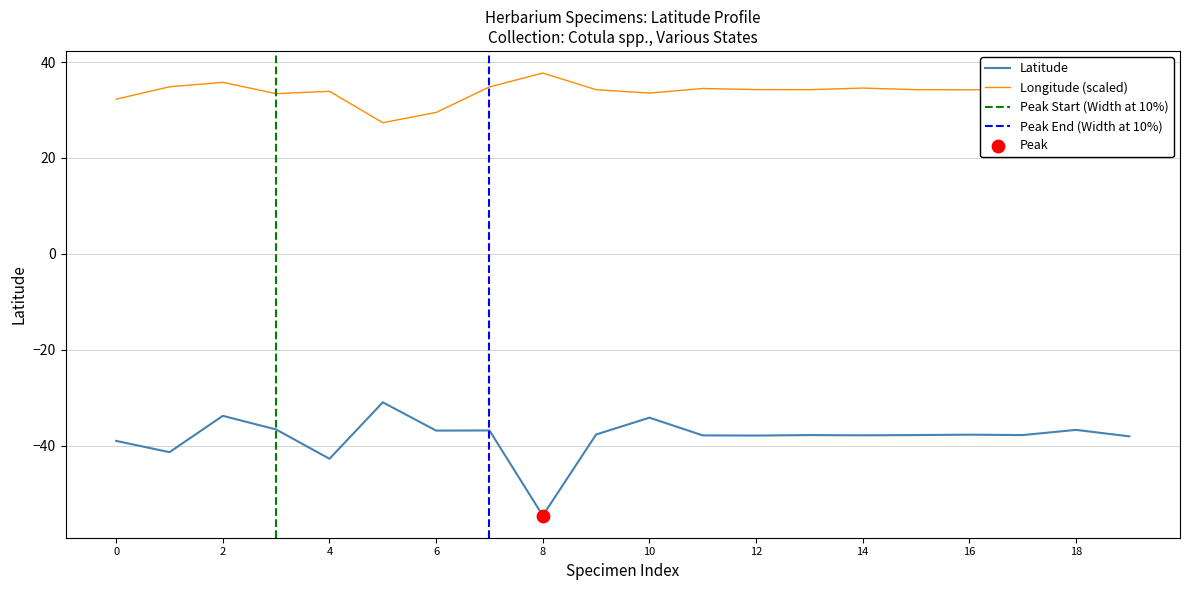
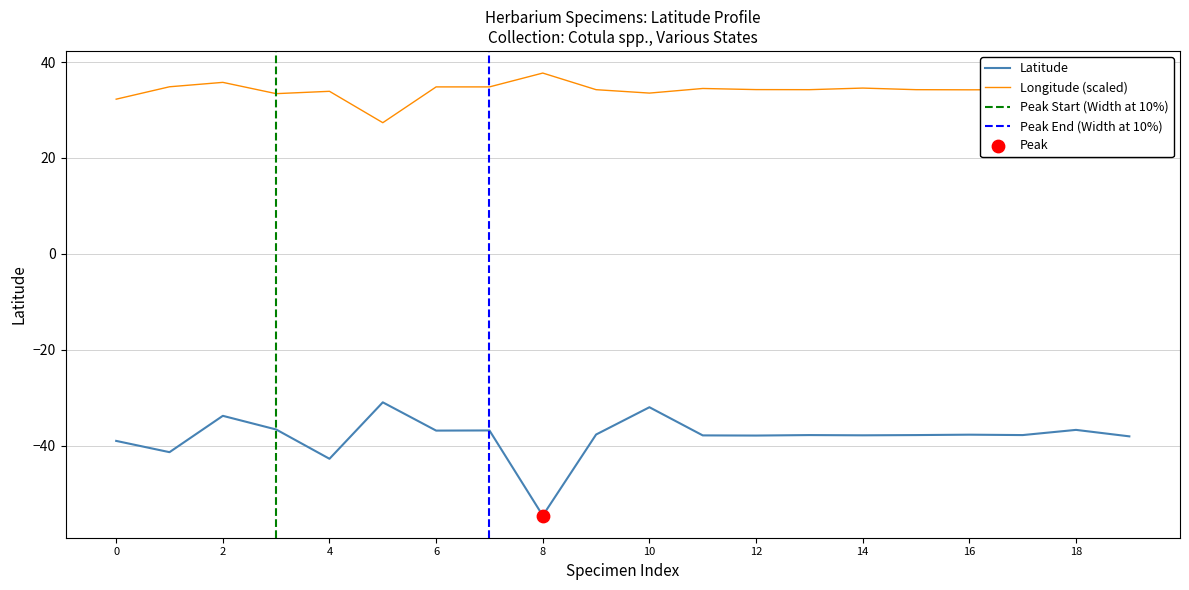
  {
    "Latitude": {
      "0": -39,
      "2": -34,
      "4": -43,
      "6": -37,
-     "10": -34,
+     "10": -32,
      "12": -38,
      "14": -38,
      "16": -38,
      "18": -37
    },
    "Longitude (scaled)": {
      "0": 32,
      "2": 36,
      "4": 34,
-     "6": 29,
+     "6": 35,
      "8": 38,
      "10": 34,
      "12": 34,
      "14": 35,
      "16": 34
    }
  }
